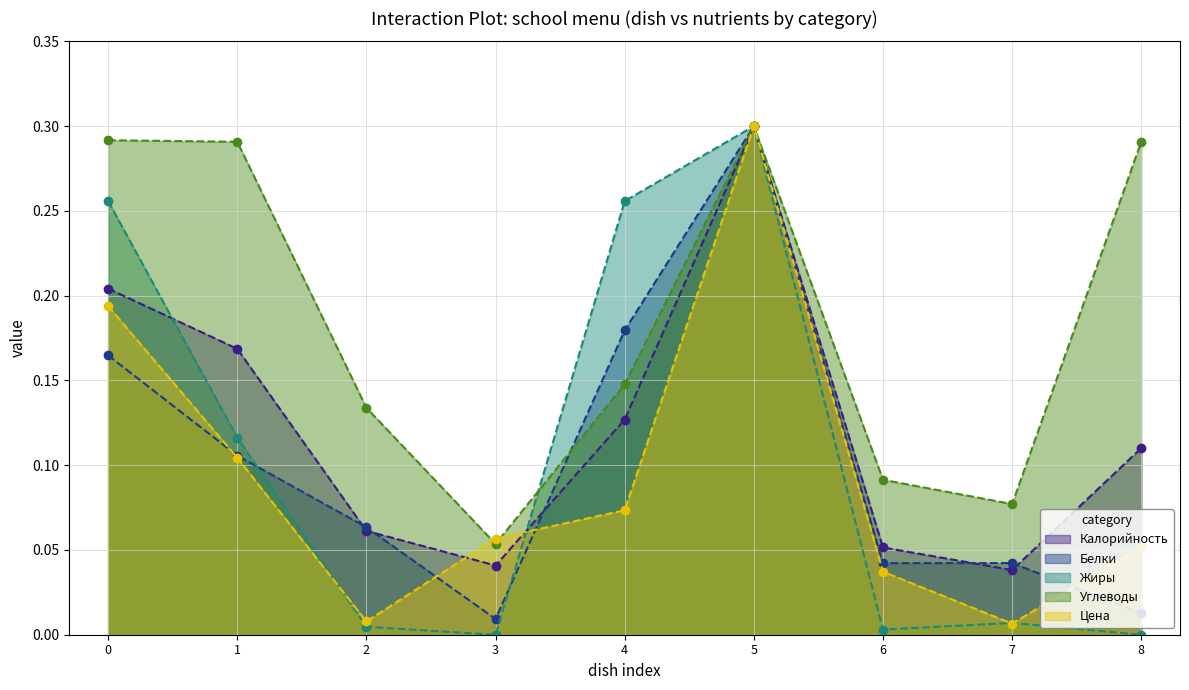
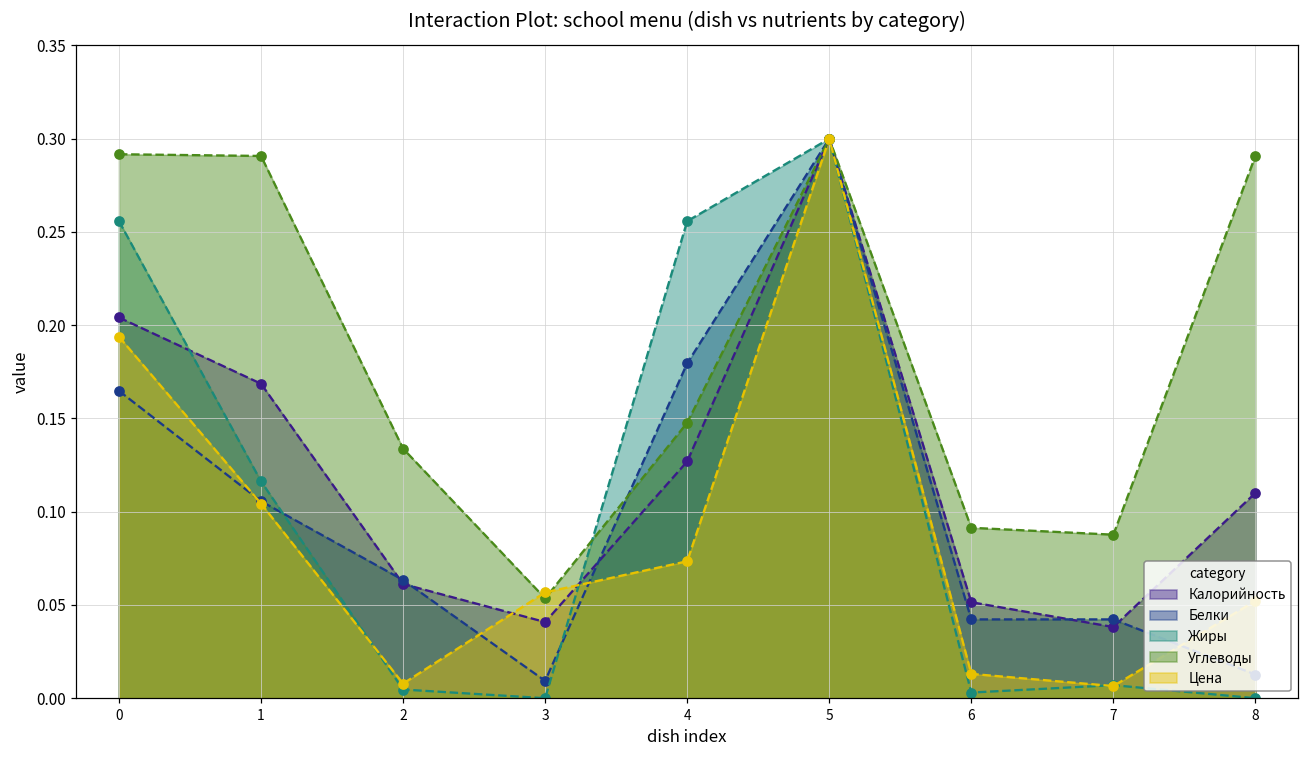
  {
    "Углеводы": {
      "0": 0.292,
      "1": 0.291,
      "2": 0.134,
      "3": 0.054,
      "4": 0.148,
      "6": 0.091,
-     "7": 0.077,
+     "7": 0.088,
      "8": 0.291
    },
    "Цена": {
      "0": 0.194,
      "2": 0.008,
      "3": 0.057,
      "4": 0.073,
-     "6": 0.037
+     "6": 0.013
    }
  }
